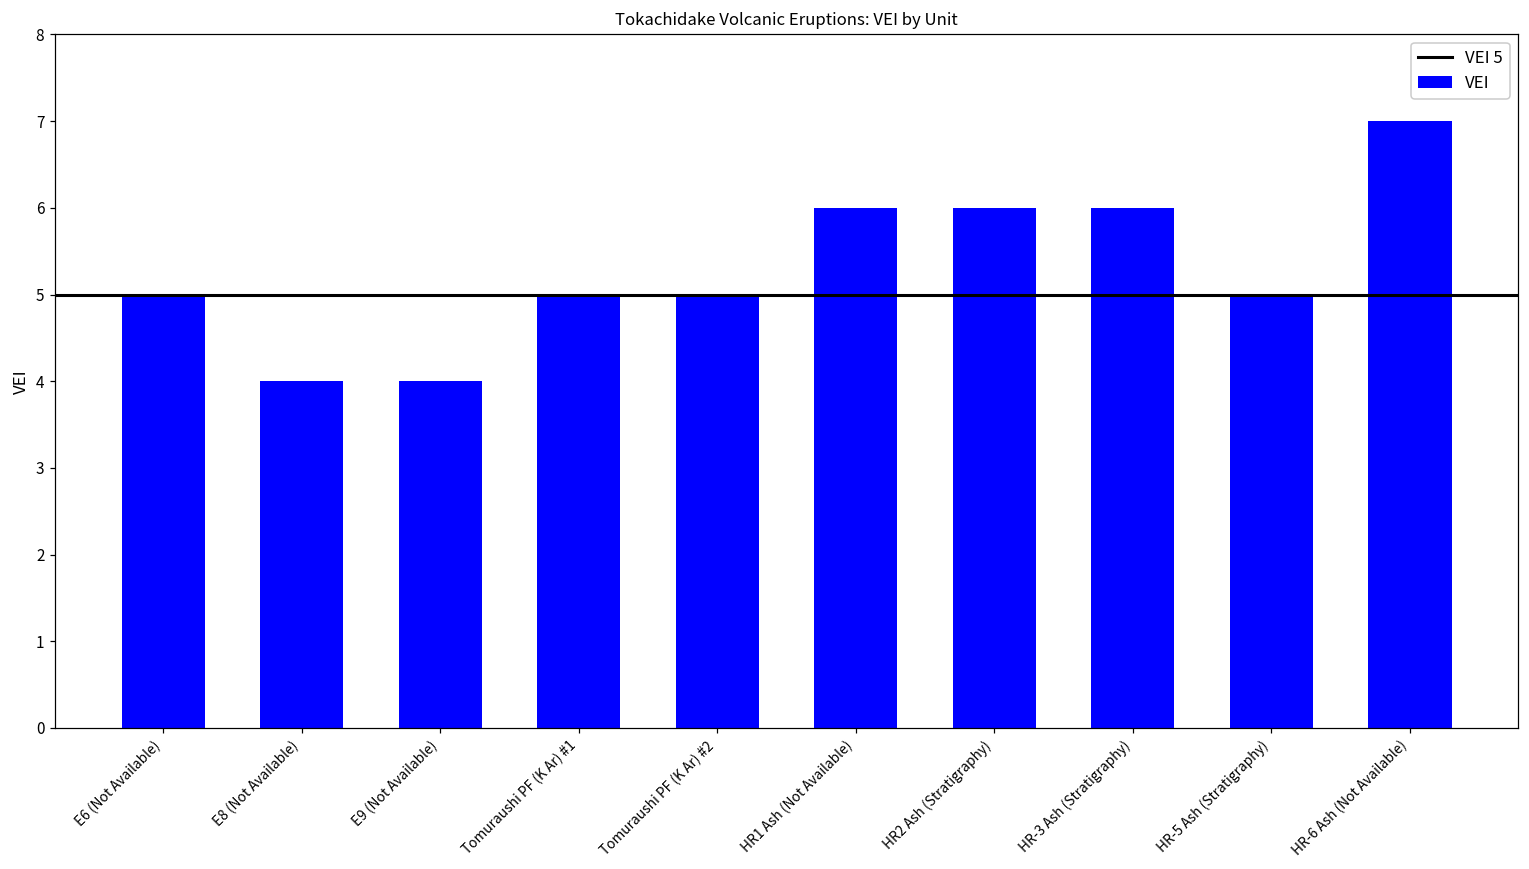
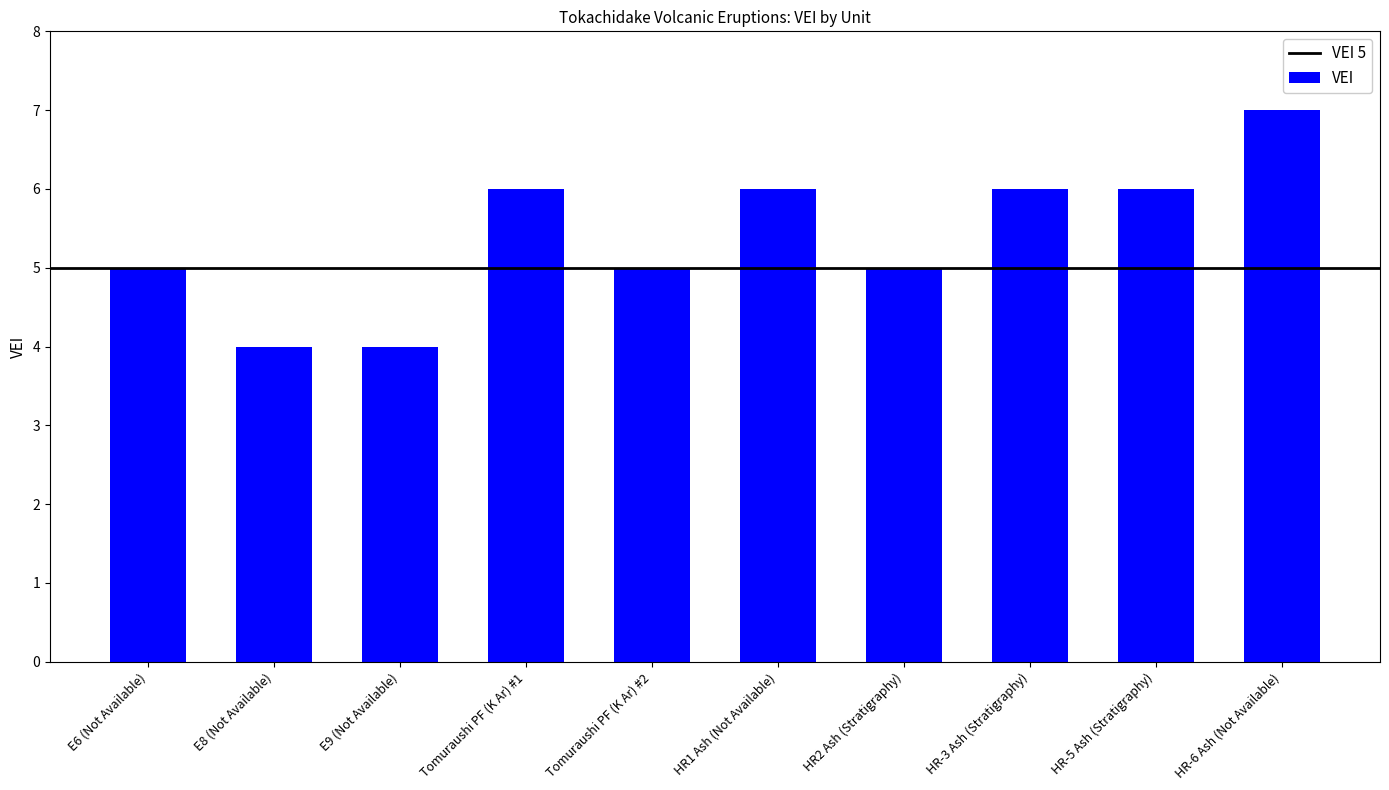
  {
    "E6 (Not Available)": 5,
    "E8 (Not Available)": 4,
    "E9 (Not Available)": 4,
-   "Tomuraushi PF (K Ar) #1": 5,
+   "Tomuraushi PF (K Ar) #1": 6,
    "Tomuraushi PF (K Ar) #2": 5,
    "HR1 Ash (Not Available)": 6,
-   "HR2 Ash (Stratigraphy)": 6,
+   "HR2 Ash (Stratigraphy)": 5,
    "HR-3 Ash (Stratigraphy)": 6,
-   "HR-5 Ash (Stratigraphy)": 5,
+   "HR-5 Ash (Stratigraphy)": 6,
    "HR-6 Ash (Not Available)": 7
  }
